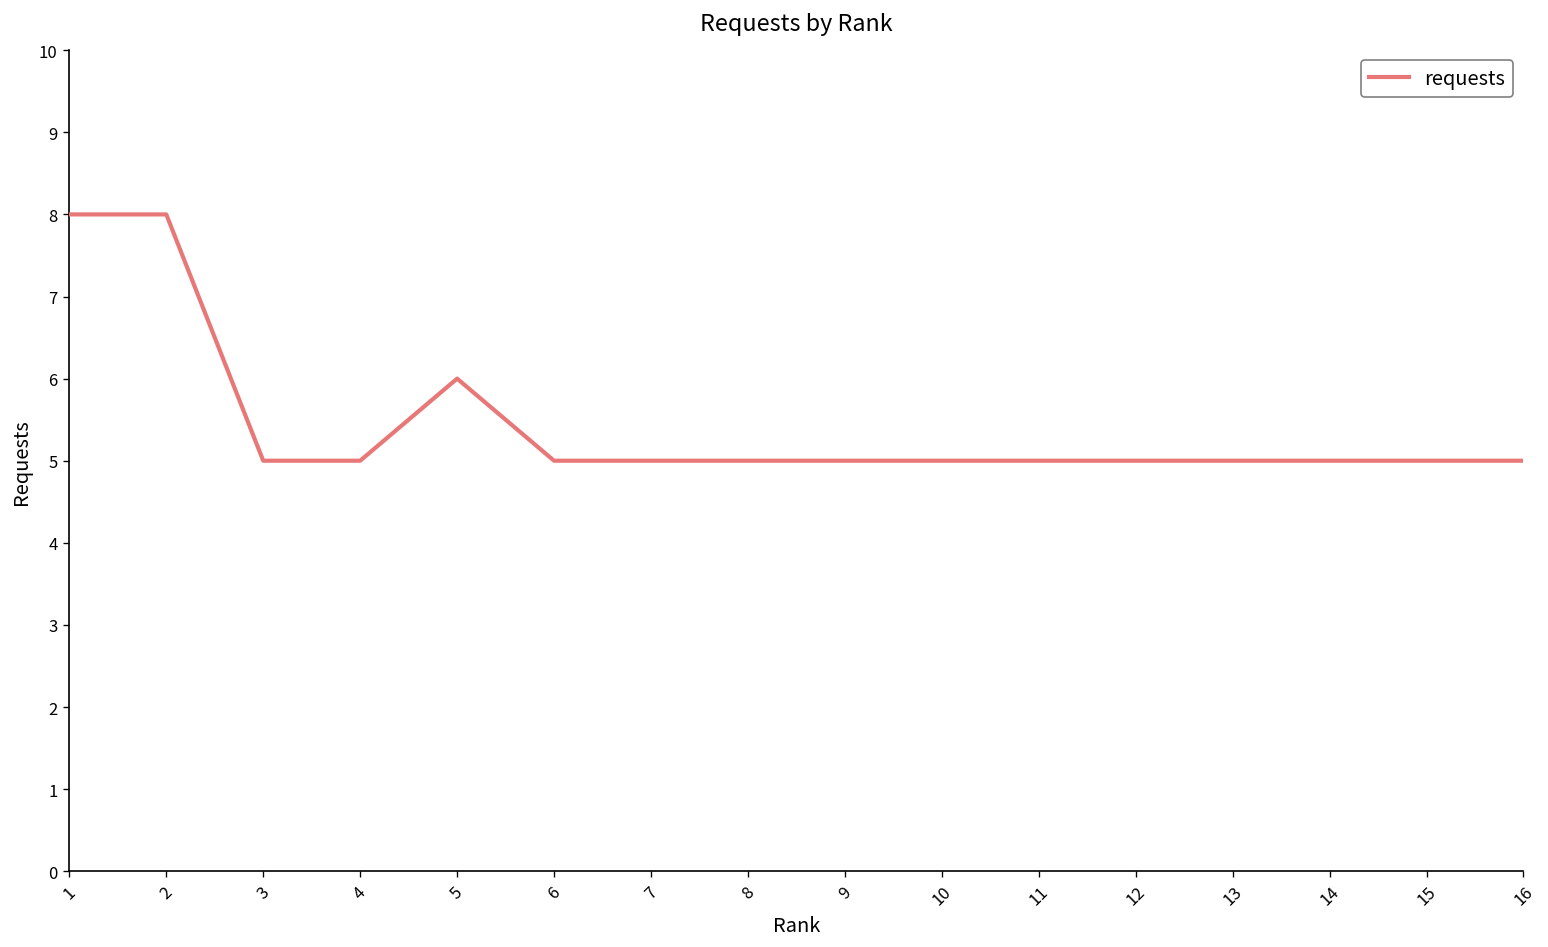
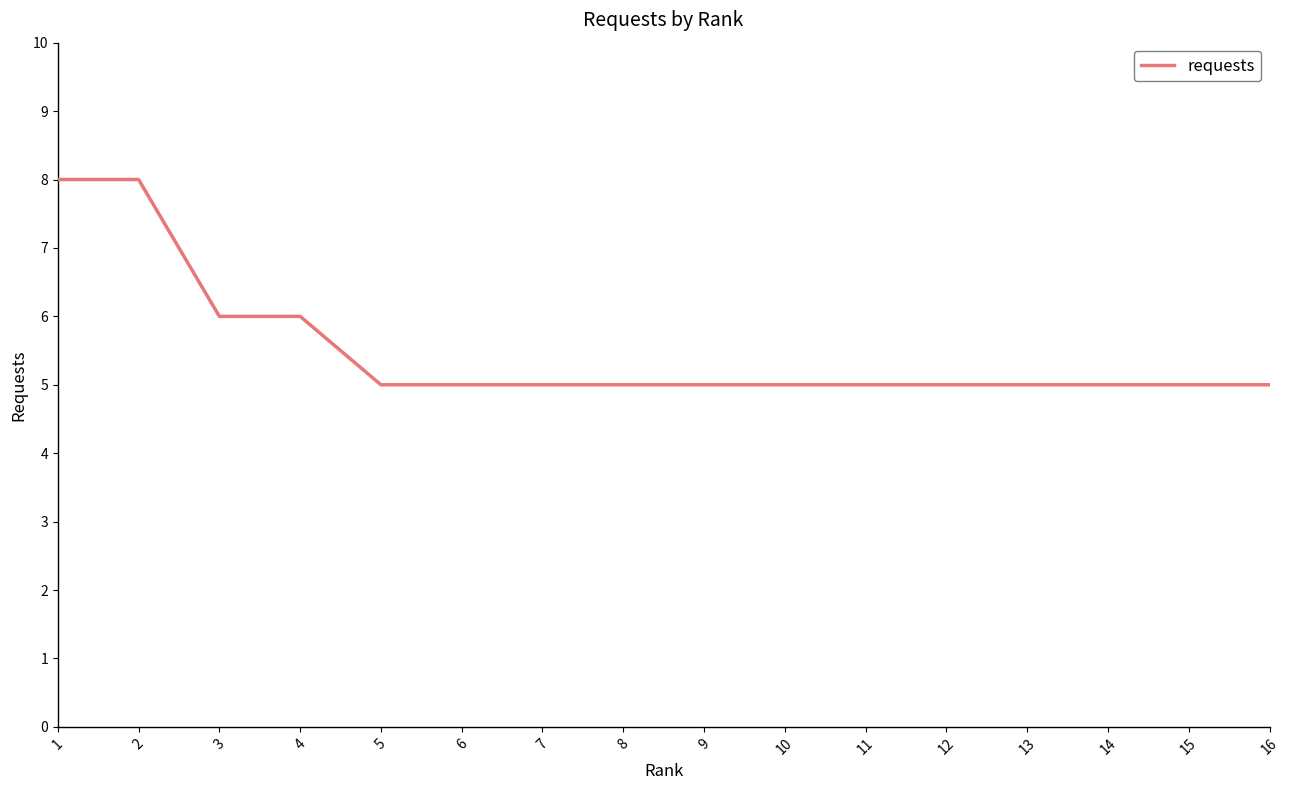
  {
    "1": 8,
    "2": 8,
-   "3": 5,
-   "4": 5,
-   "5": 6,
+   "3": 6,
+   "4": 6,
+   "5": 5,
    "6": 5,
    "7": 5,
    "8": 5,
    "9": 5,
    "10": 5,
    "11": 5,
    "12": 5,
    "13": 5,
    "14": 5,
    "15": 5,
    "16": 5
  }
